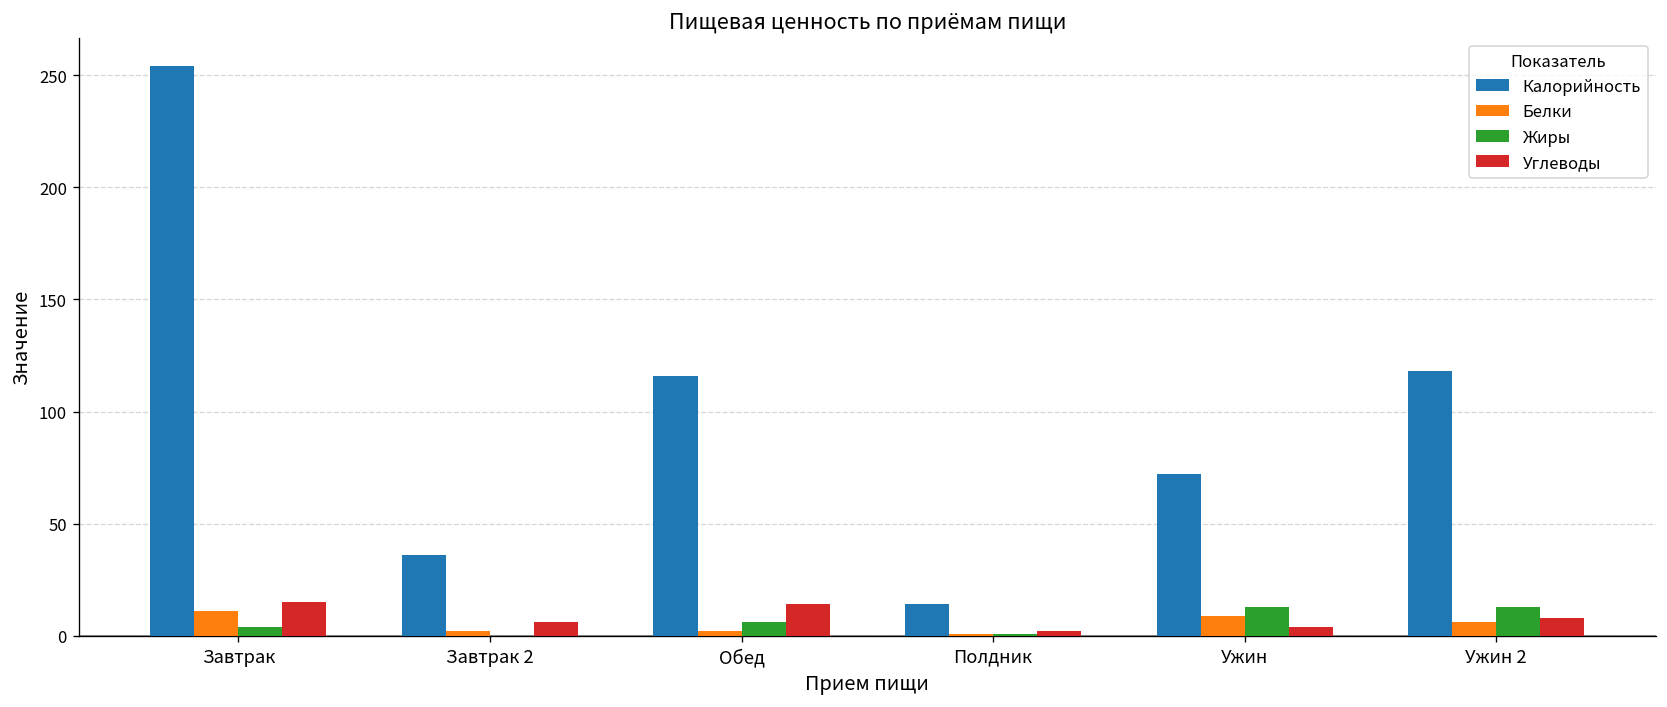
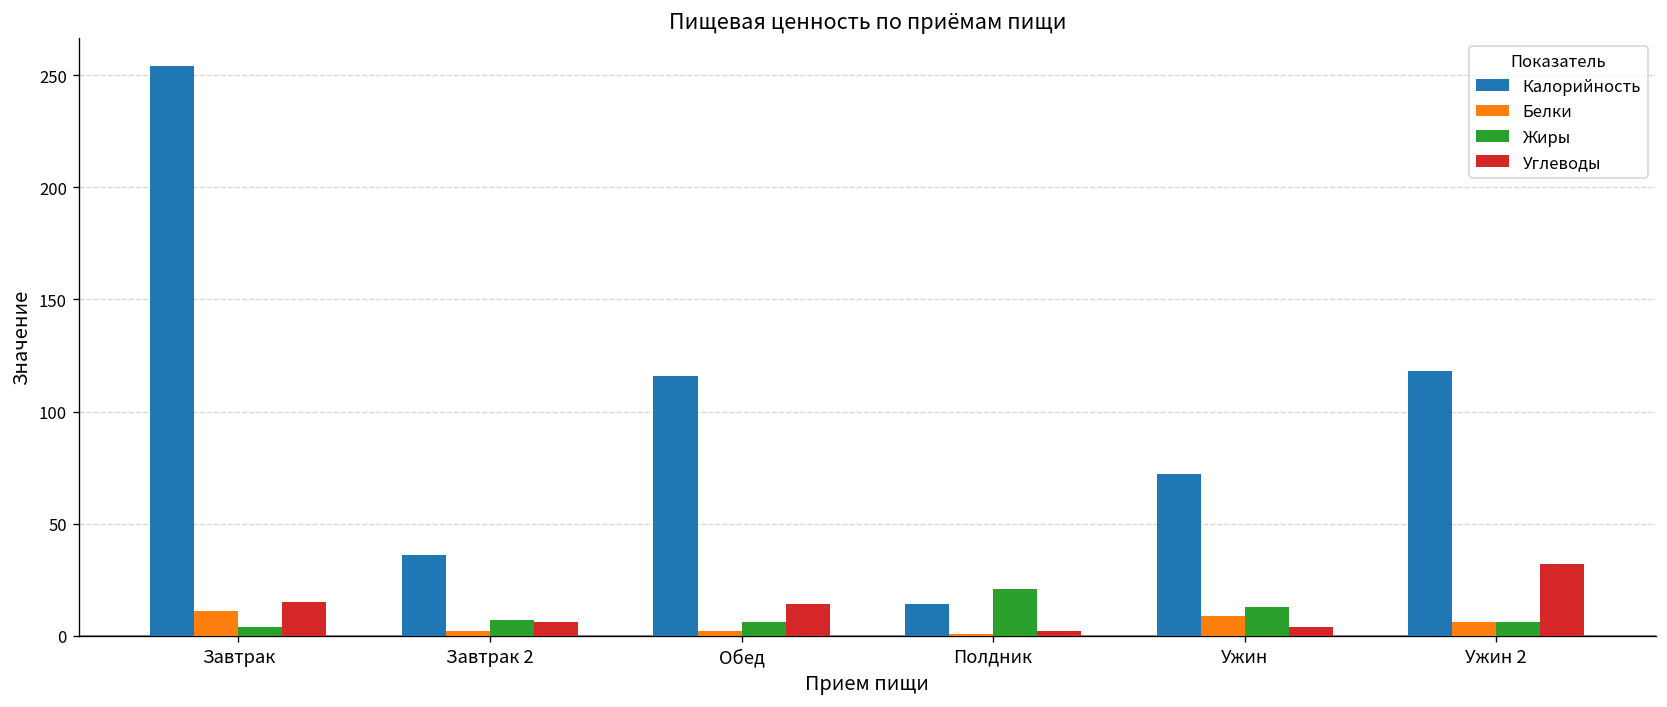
  {
    "Калорийность": {
      "Завтрак": 254,
      "Завтрак 2": 36,
      "Обед": 116,
      "Полдник": 14,
      "Ужин": 72,
      "Ужин 2": 118
    },
    "Белки": {
      "Завтрак": 11,
      "Завтрак 2": 2,
      "Обед": 2,
      "Ужин": 9,
      "Ужин 2": 6
    },
    "Жиры": {
      "Завтрак": 4,
-     "Завтрак 2": 0,
+     "Завтрак 2": 7,
      "Обед": 6,
-     "Полдник": 1,
+     "Полдник": 21,
      "Ужин": 13,
-     "Ужин 2": 13
+     "Ужин 2": 6
    },
    "Углеводы": {
      "Завтрак": 15,
      "Завтрак 2": 6,
      "Обед": 14,
      "Полдник": 2,
      "Ужин": 4,
-     "Ужин 2": 8
+     "Ужин 2": 32
    }
  }
